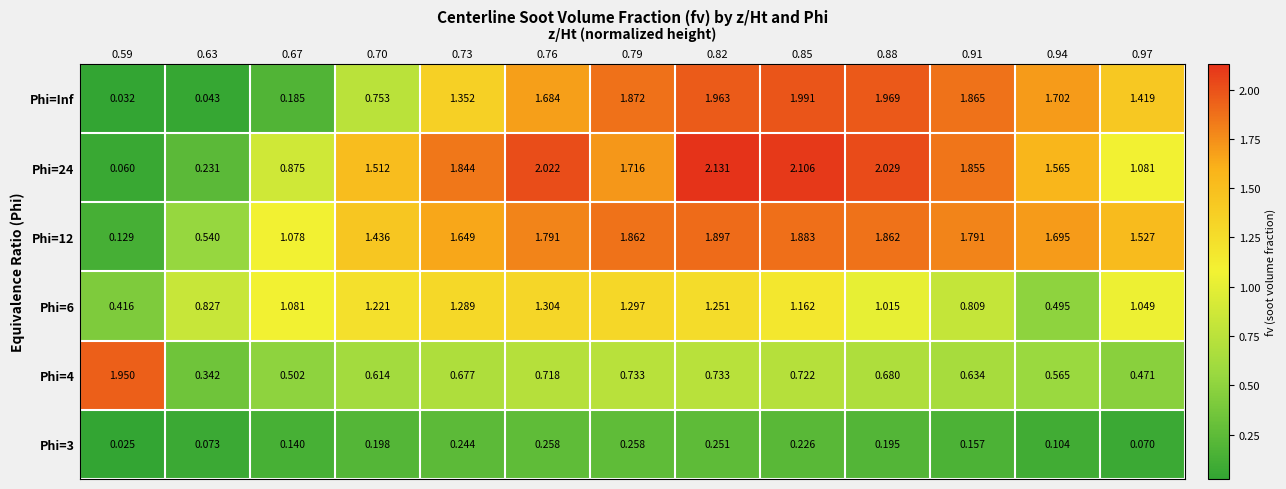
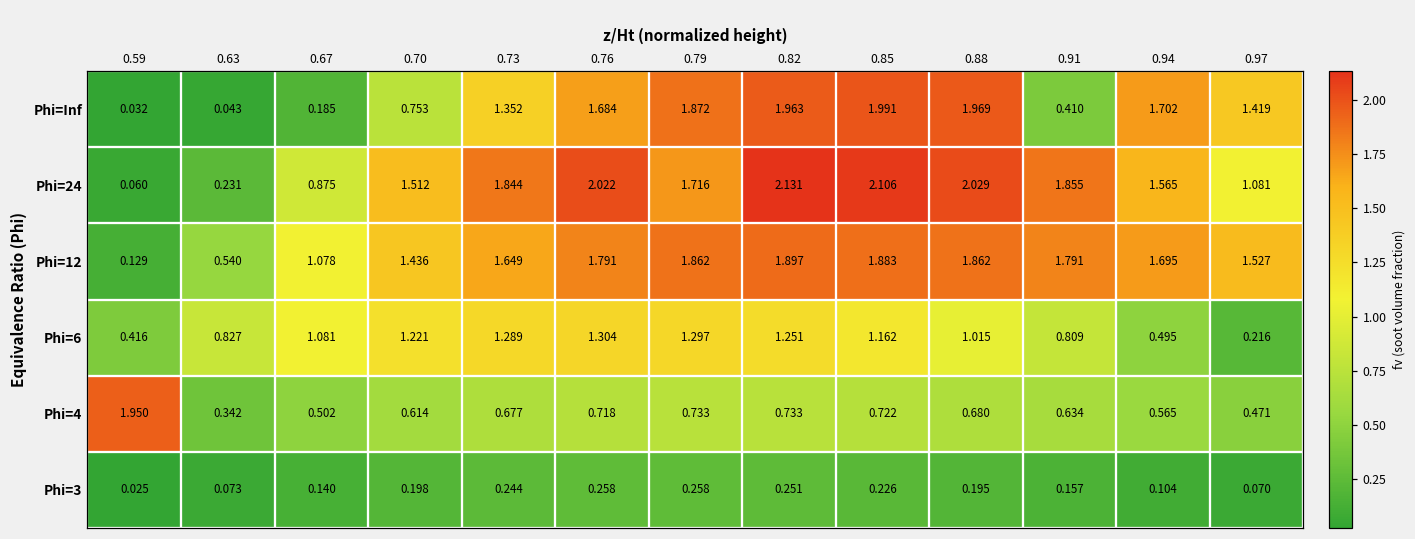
  {
    "Phi=Inf": {
      "0.59": 0.032,
      "0.63": 0.043,
      "0.67": 0.185,
      "0.70": 0.753,
      "0.73": 1.352,
      "0.76": 1.684,
      "0.79": 1.872,
      "0.82": 1.963,
      "0.85": 1.991,
      "0.88": 1.969,
-     "0.91": 1.865,
+     "0.91": 0.410,
      "0.94": 1.702,
      "0.97": 1.419
    },
    "Phi=24": {
      "0.59": 0.060,
      "0.63": 0.231,
      "0.67": 0.875,
      "0.70": 1.512,
      "0.73": 1.844,
      "0.76": 2.022,
      "0.79": 1.716,
      "0.82": 2.131,
      "0.85": 2.106,
      "0.88": 2.029,
      "0.91": 1.855,
      "0.94": 1.565,
      "0.97": 1.081
    },
    "Phi=12": {
      "0.59": 0.129,
      "0.63": 0.540,
      "0.67": 1.078,
      "0.70": 1.436,
      "0.73": 1.649,
      "0.76": 1.791,
      "0.79": 1.862,
      "0.82": 1.897,
      "0.85": 1.883,
      "0.88": 1.862,
      "0.91": 1.791,
      "0.94": 1.695,
      "0.97": 1.527
    },
    "Phi=6": {
      "0.59": 0.416,
      "0.63": 0.827,
      "0.67": 1.081,
      "0.70": 1.221,
      "0.73": 1.289,
      "0.76": 1.304,
      "0.79": 1.297,
      "0.82": 1.251,
      "0.85": 1.162,
      "0.88": 1.015,
      "0.91": 0.809,
      "0.94": 0.495,
-     "0.97": 1.049
+     "0.97": 0.216
    },
    "Phi=4": {
      "0.59": 1.950,
      "0.63": 0.342,
      "0.67": 0.502,
      "0.70": 0.614,
      "0.73": 0.677,
      "0.76": 0.718,
      "0.79": 0.733,
      "0.82": 0.733,
      "0.85": 0.722,
      "0.88": 0.680,
      "0.91": 0.634,
      "0.94": 0.565,
      "0.97": 0.471
    },
    "Phi=3": {
      "0.59": 0.025,
      "0.63": 0.073,
      "0.67": 0.140,
      "0.70": 0.198,
      "0.73": 0.244,
      "0.76": 0.258,
      "0.79": 0.258,
      "0.82": 0.251,
      "0.85": 0.226,
      "0.88": 0.195,
      "0.91": 0.157,
      "0.94": 0.104,
      "0.97": 0.070
    }
  }
